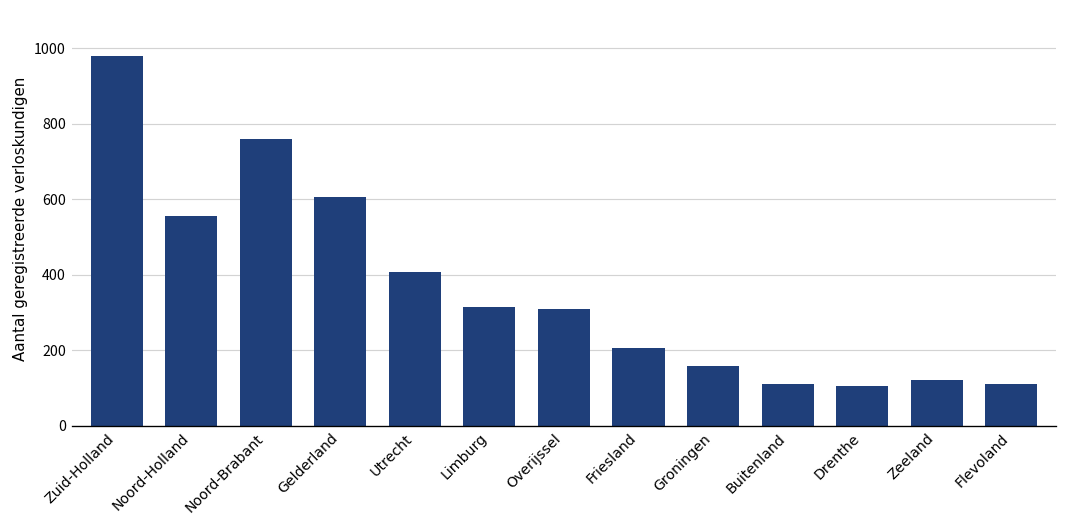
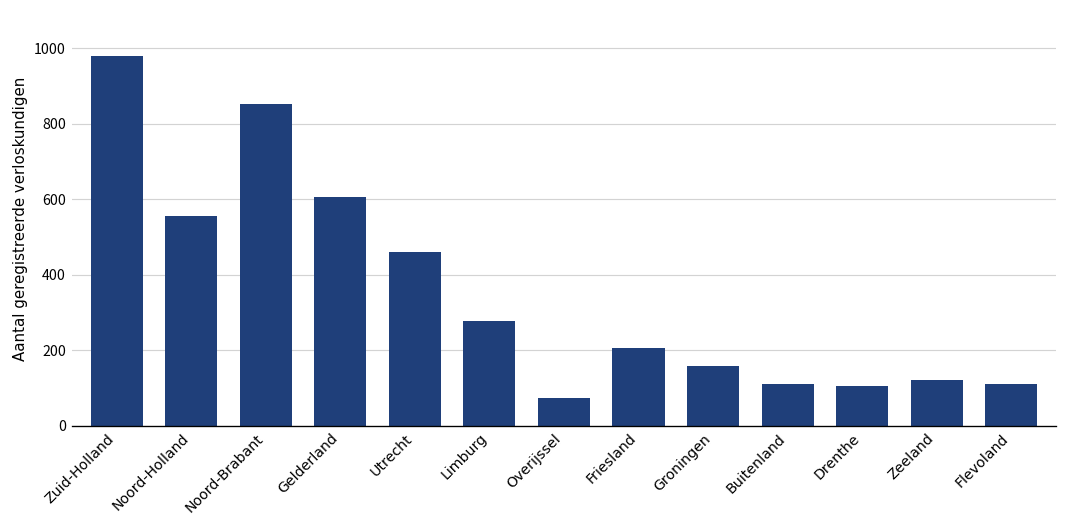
  {
    "Zuid-Holland": 980,
    "Noord-Holland": 560,
-   "Noord-Brabant": 760,
+   "Noord-Brabant": 850,
    "Gelderland": 610,
-   "Utrecht": 410,
-   "Limburg": 310,
-   "Overijssel": 310,
+   "Utrecht": 460,
+   "Limburg": 280,
+   "Overijssel": 70,
    "Friesland": 210,
    "Groningen": 160,
    "Buitenland": 110,
    "Drenthe": 110,
    "Zeeland": 120,
    "Flevoland": 110
  }
